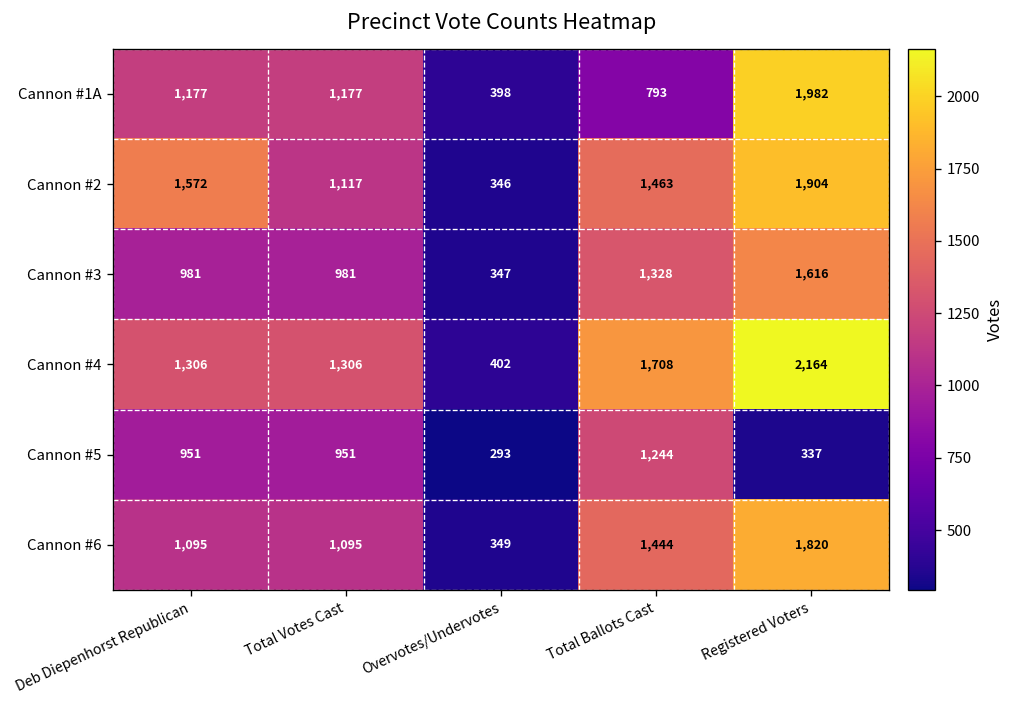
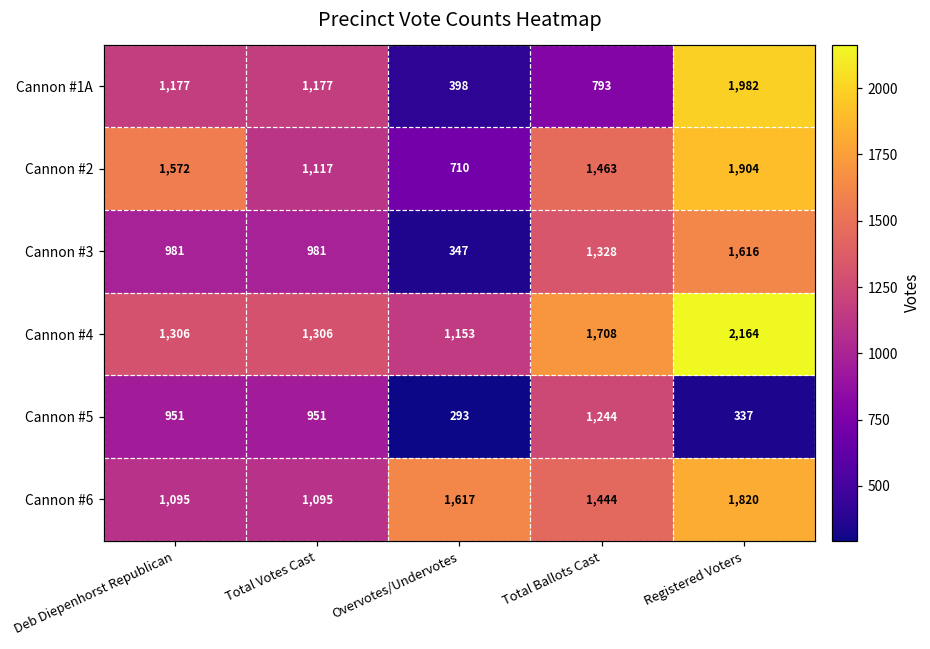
  {
    "Cannon #1A": {
      "Deb Diepenhorst Republican": "1,177",
      "Total Votes Cast": "1,177",
      "Overvotes/Undervotes": "398",
      "Total Ballots Cast": "793",
      "Registered Voters": "1,982"
    },
    "Cannon #2": {
      "Deb Diepenhorst Republican": "1,572",
      "Total Votes Cast": "1,117",
-     "Overvotes/Undervotes": "346",
+     "Overvotes/Undervotes": "710",
      "Total Ballots Cast": "1,463",
      "Registered Voters": "1,904"
    },
    "Cannon #3": {
      "Deb Diepenhorst Republican": "981",
      "Total Votes Cast": "981",
      "Overvotes/Undervotes": "347",
      "Total Ballots Cast": "1,328",
      "Registered Voters": "1,616"
    },
    "Cannon #4": {
      "Deb Diepenhorst Republican": "1,306",
      "Total Votes Cast": "1,306",
-     "Overvotes/Undervotes": "402",
+     "Overvotes/Undervotes": "1,153",
      "Total Ballots Cast": "1,708",
      "Registered Voters": "2,164"
    },
    "Cannon #5": {
      "Deb Diepenhorst Republican": "951",
      "Total Votes Cast": "951",
      "Overvotes/Undervotes": "293",
      "Total Ballots Cast": "1,244",
      "Registered Voters": "337"
    },
    "Cannon #6": {
      "Deb Diepenhorst Republican": "1,095",
      "Total Votes Cast": "1,095",
-     "Overvotes/Undervotes": "349",
+     "Overvotes/Undervotes": "1,617",
      "Total Ballots Cast": "1,444",
      "Registered Voters": "1,820"
    }
  }
